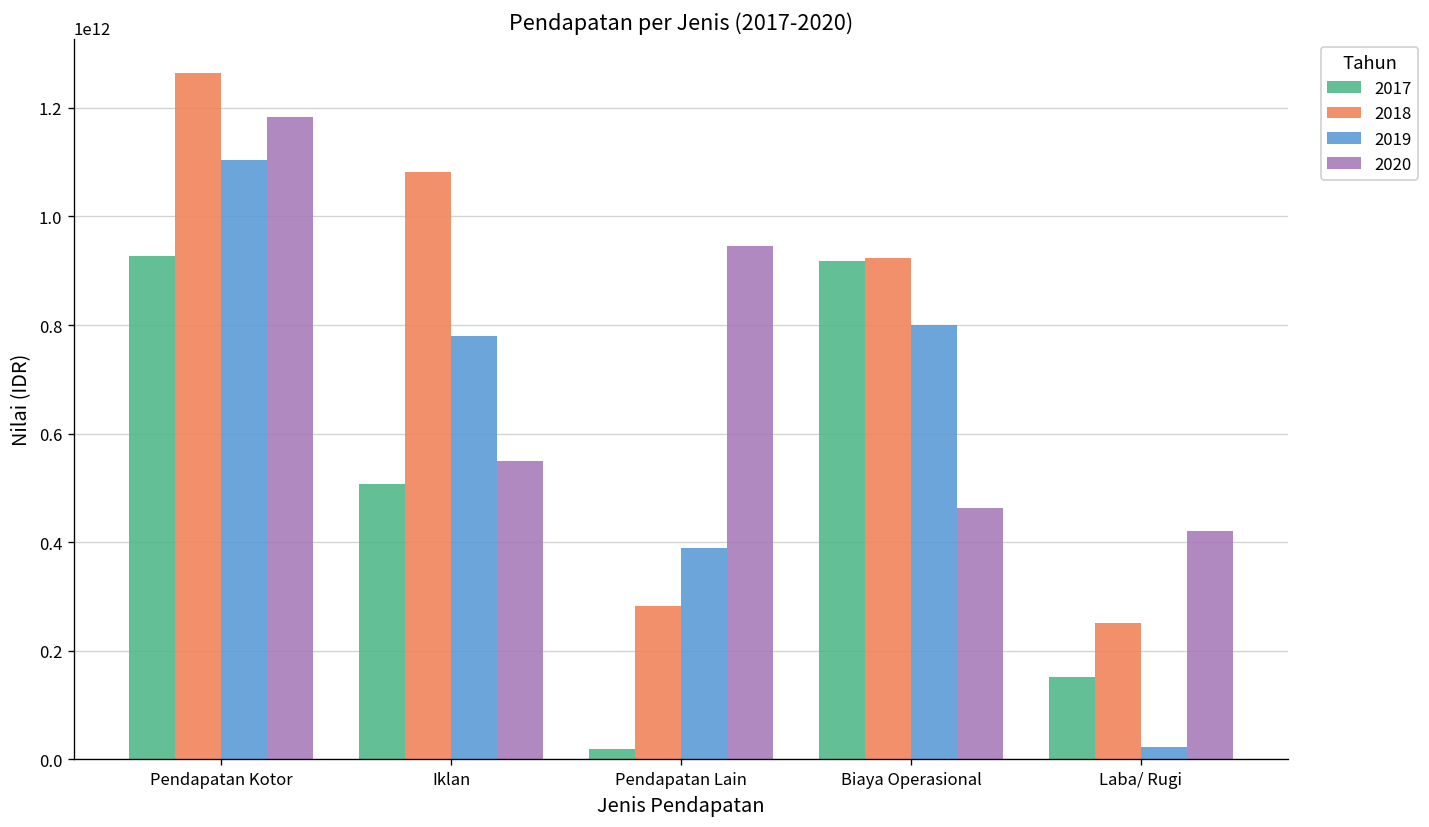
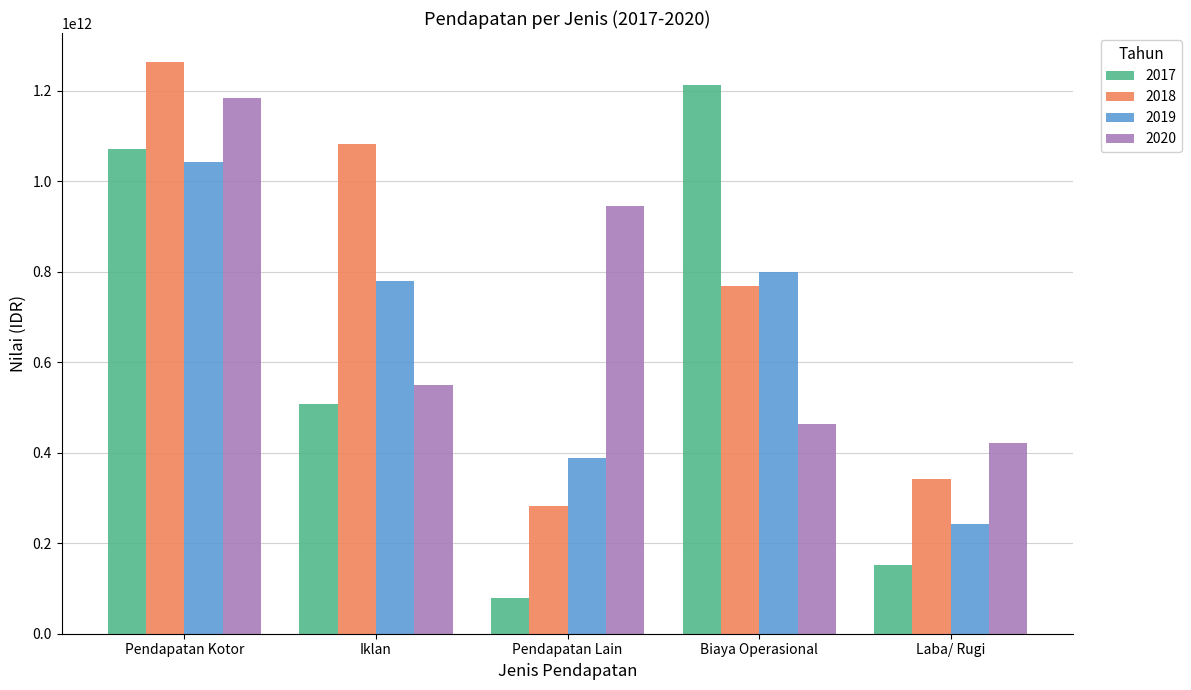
  {
    "2017": {
-     "Pendapatan Kotor": 930000000000,
+     "Pendapatan Kotor": 1070000000000,
      "Iklan": 510000000000,
-     "Pendapatan Lain": 20000000000,
-     "Biaya Operasional": 920000000000,
+     "Pendapatan Lain": 80000000000,
+     "Biaya Operasional": 1210000000000,
      "Laba/ Rugi": 150000000000
    },
    "2018": {
      "Pendapatan Kotor": 1260000000000,
      "Iklan": 1080000000000,
      "Pendapatan Lain": 280000000000,
-     "Biaya Operasional": 920000000000,
-     "Laba/ Rugi": 250000000000
+     "Biaya Operasional": 770000000000,
+     "Laba/ Rugi": 340000000000
    },
    "2019": {
-     "Pendapatan Kotor": 1100000000000,
+     "Pendapatan Kotor": 1040000000000,
      "Iklan": 780000000000,
      "Pendapatan Lain": 390000000000,
      "Biaya Operasional": 800000000000,
-     "Laba/ Rugi": 20000000000
+     "Laba/ Rugi": 240000000000
    },
    "2020": {
      "Pendapatan Kotor": 1180000000000,
      "Iklan": 550000000000,
      "Pendapatan Lain": 950000000000,
      "Biaya Operasional": 460000000000,
      "Laba/ Rugi": 420000000000
    }
  }
